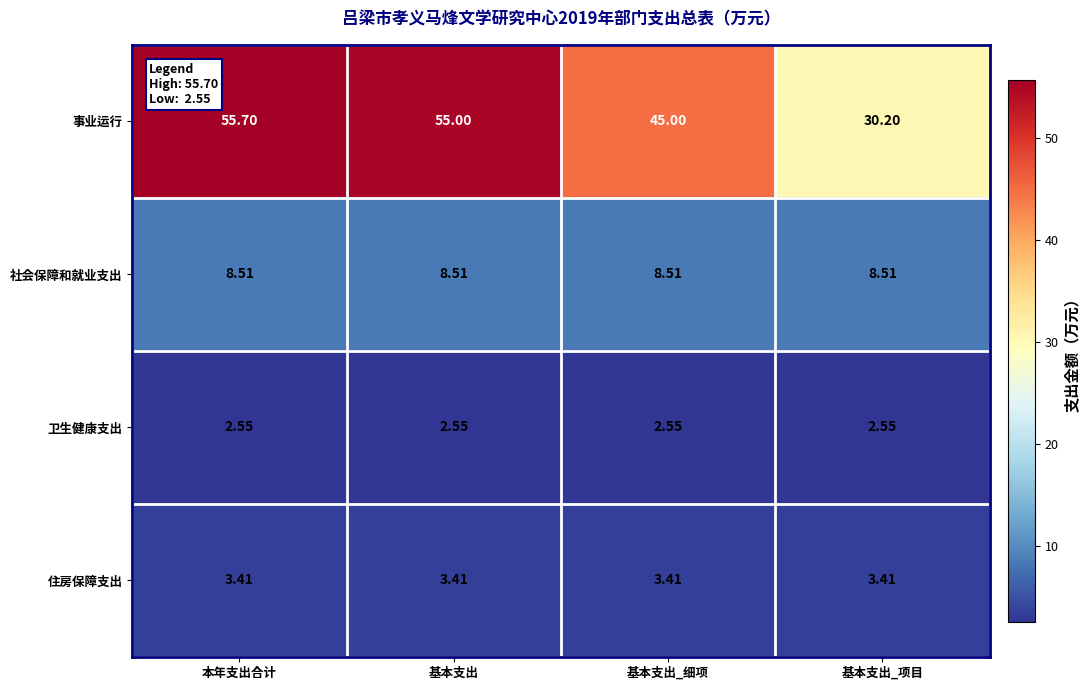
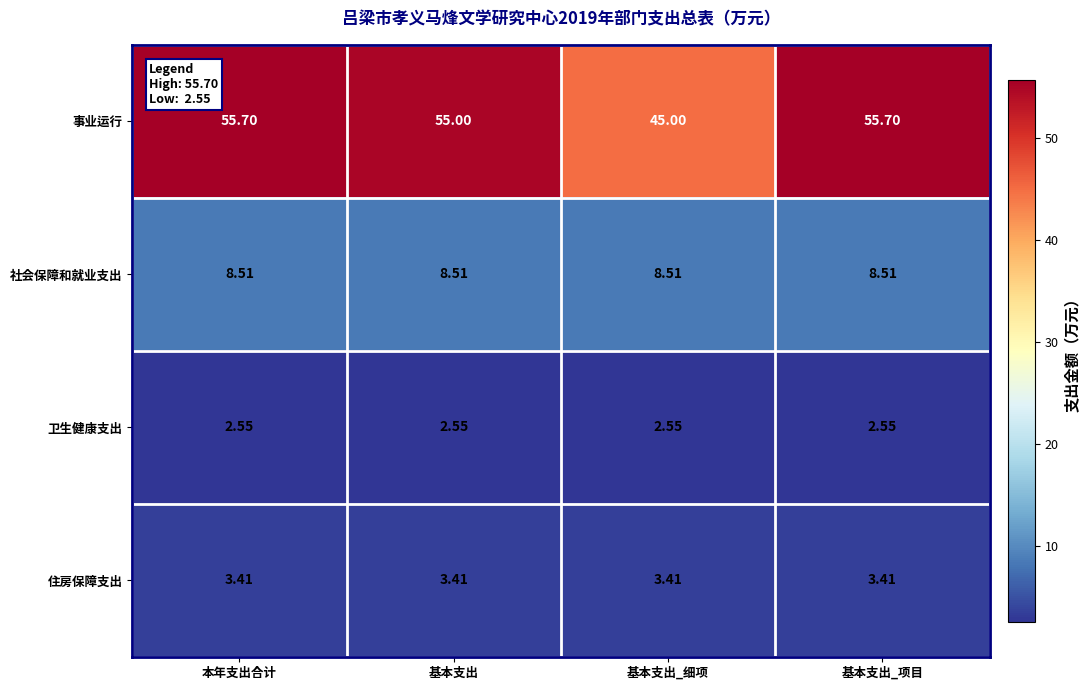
  {
    "事业运行": {
      "本年支出合计": 55.70,
      "基本支出": 55.00,
      "基本支出_细项": 45.00,
-     "基本支出_项目": 30.20
+     "基本支出_项目": 55.70
    },
    "社会保障和就业支出": {
      "本年支出合计": 8.51,
      "基本支出": 8.51,
      "基本支出_细项": 8.51,
      "基本支出_项目": 8.51
    },
    "卫生健康支出": {
      "本年支出合计": 2.55,
      "基本支出": 2.55,
      "基本支出_细项": 2.55,
      "基本支出_项目": 2.55
    },
    "住房保障支出": {
      "本年支出合计": 3.41,
      "基本支出": 3.41,
      "基本支出_细项": 3.41,
      "基本支出_项目": 3.41
    }
  }
